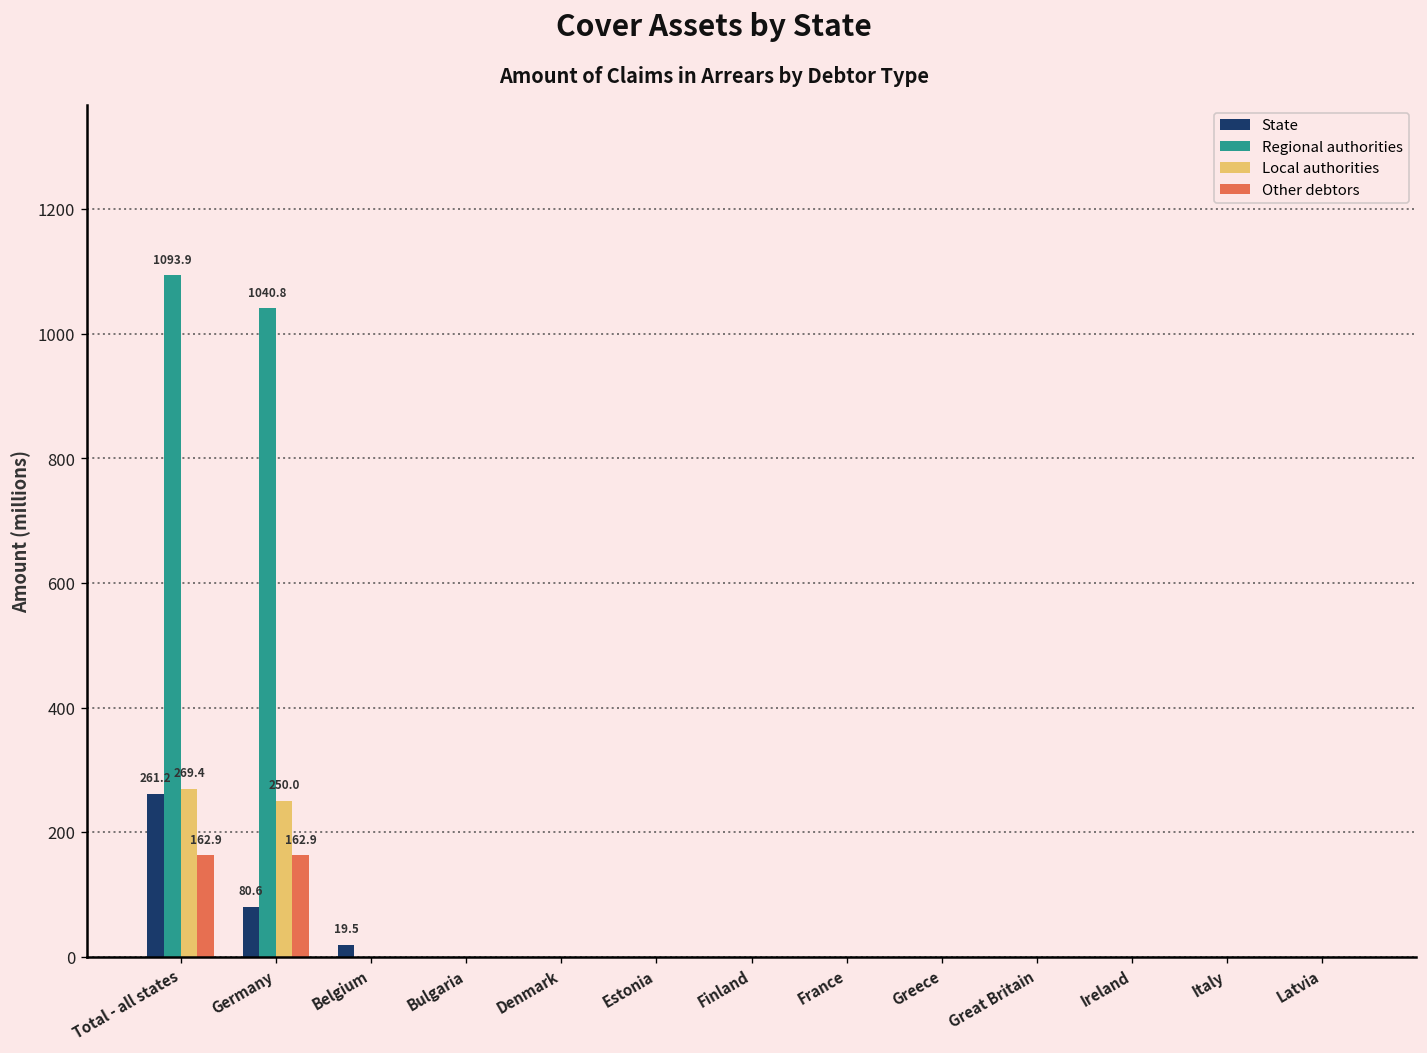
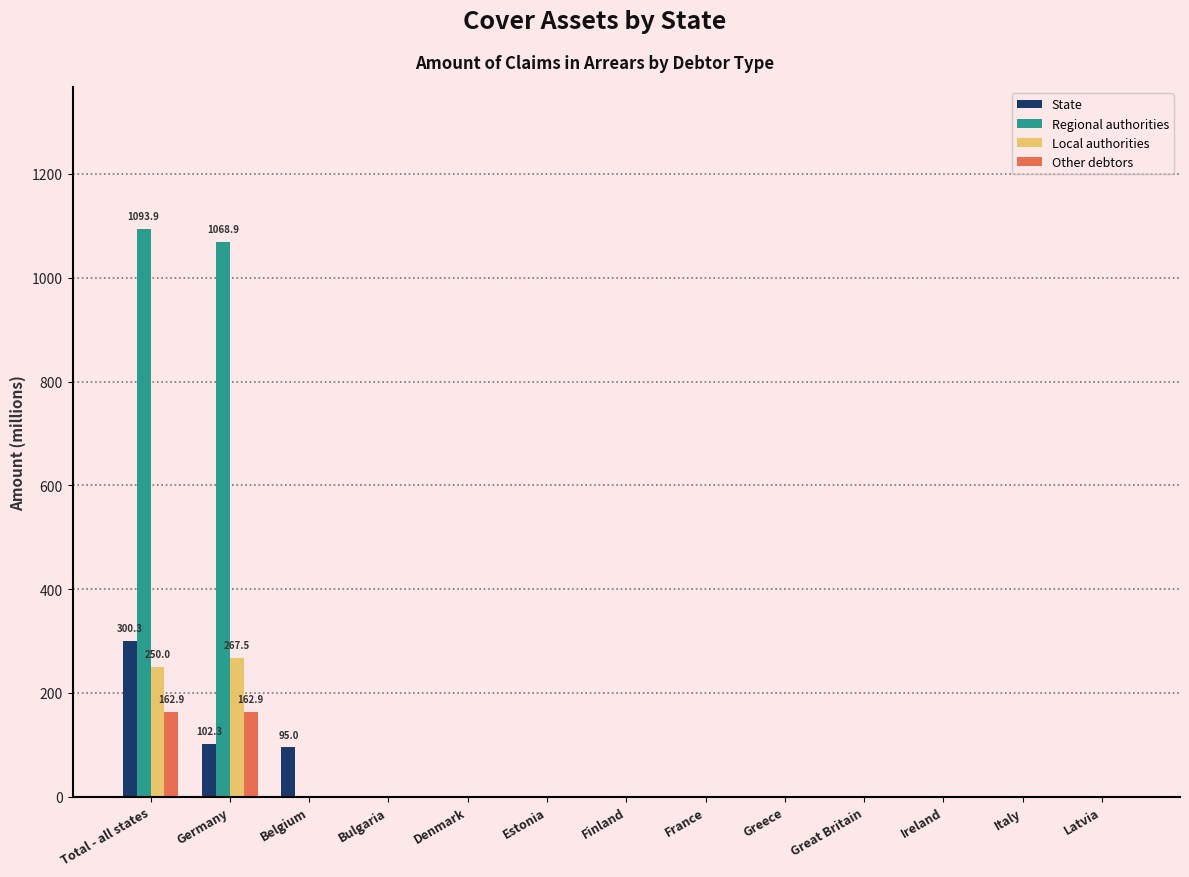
  {
    "State": {
-     "Total - all states": 261.2,
-     "Germany": 80.6,
-     "Belgium": 19.5
+     "Total - all states": 300.3,
+     "Germany": 102.3,
+     "Belgium": 95.0
    },
    "Regional authorities": {
      "Total - all states": 1093.9,
-     "Germany": 1040.8
+     "Germany": 1068.9
    },
    "Local authorities": {
-     "Total - all states": 269.4,
-     "Germany": 250.0
+     "Total - all states": 250.0,
+     "Germany": 267.5
    },
    "Other debtors": {
      "Total - all states": 162.9,
      "Germany": 162.9
    }
  }
